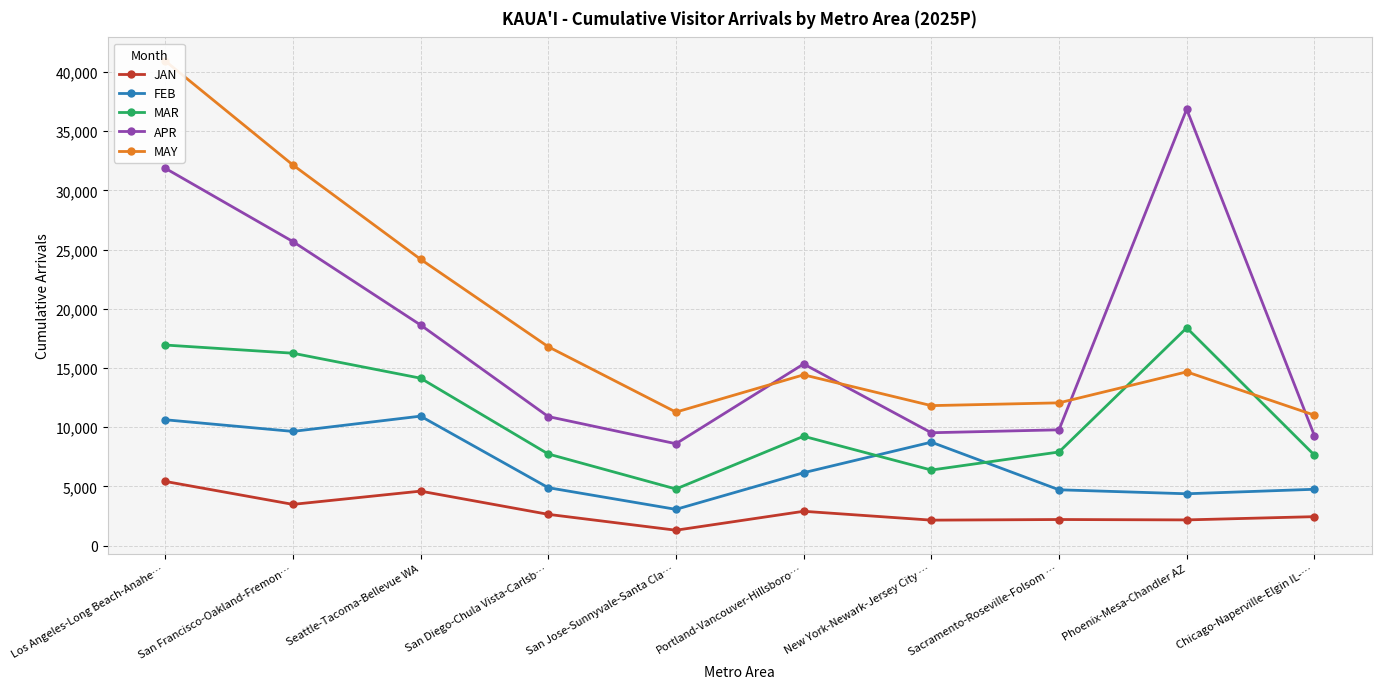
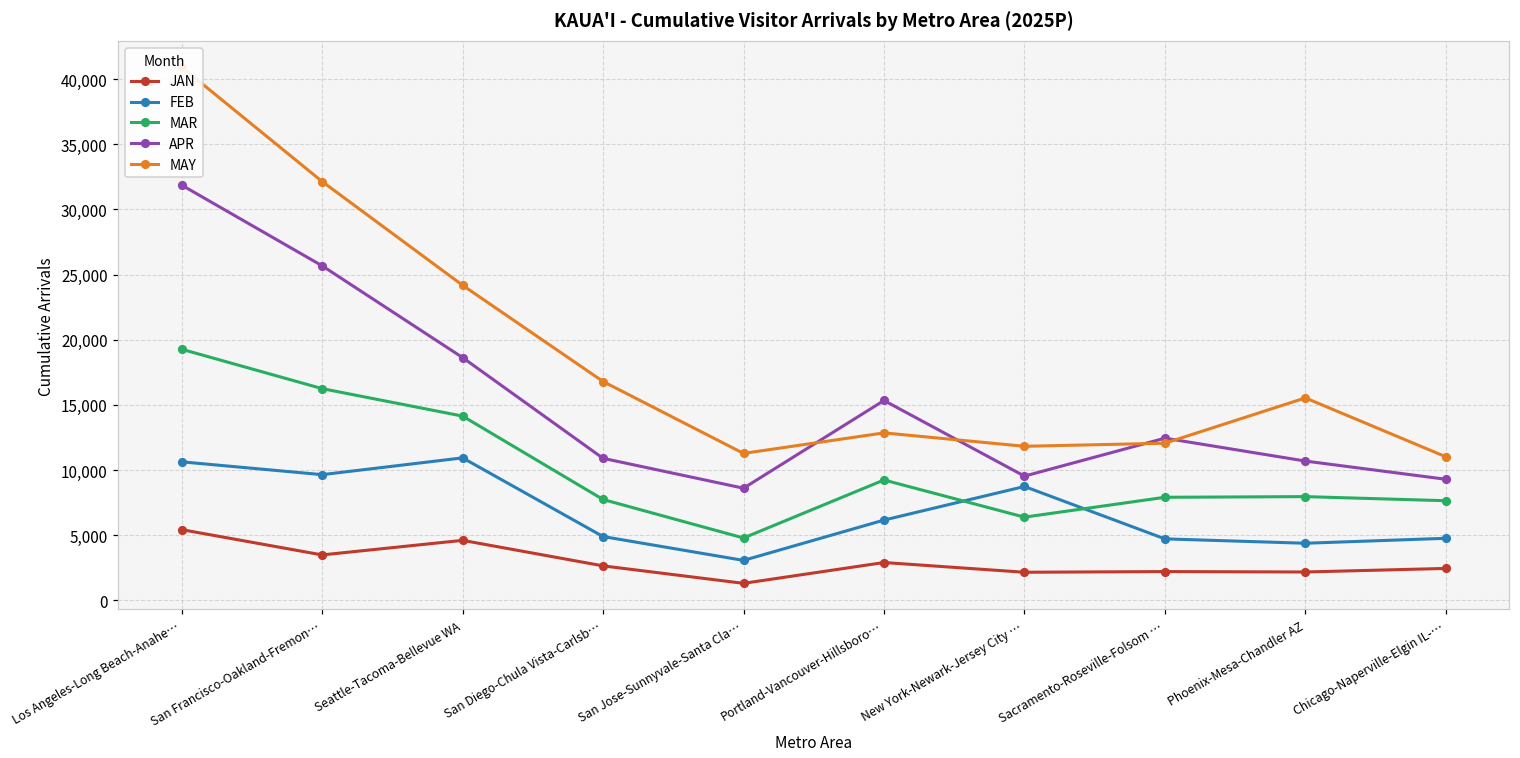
  {
    "JAN": {
      "Los Angeles-Long Beach-Anahe…": "5,400",
      "San Francisco-Oakland-Fremon…": "3,500",
      "Seattle-Tacoma-Bellevue WA": "4,600",
      "San Diego-Chula Vista-Carlsb…": "2,600",
      "San Jose-Sunnyvale-Santa Cla…": "1,300",
      "Portland-Vancouver-Hillsboro…": "2,900",
      "New York-Newark-Jersey City …": "2,200",
      "Sacramento-Roseville-Folsom …": "2,200",
      "Phoenix-Mesa-Chandler AZ": "2,200",
      "Chicago-Naperville-Elgin IL-…": "2,500"
    },
    "FEB": {
      "Los Angeles-Long Beach-Anahe…": "10,600",
      "San Francisco-Oakland-Fremon…": "9,600",
      "Seattle-Tacoma-Bellevue WA": "10,900",
      "San Diego-Chula Vista-Carlsb…": "4,900",
      "San Jose-Sunnyvale-Santa Cla…": "3,100",
      "Portland-Vancouver-Hillsboro…": "6,200",
      "New York-Newark-Jersey City …": "8,700",
      "Sacramento-Roseville-Folsom …": "4,700",
      "Phoenix-Mesa-Chandler AZ": "4,400",
      "Chicago-Naperville-Elgin IL-…": "4,800"
    },
    "MAR": {
-     "Los Angeles-Long Beach-Anahe…": "16,900",
+     "Los Angeles-Long Beach-Anahe…": "19,300",
      "San Francisco-Oakland-Fremon…": "16,200",
      "Seattle-Tacoma-Bellevue WA": "14,100",
      "San Diego-Chula Vista-Carlsb…": "7,700",
      "San Jose-Sunnyvale-Santa Cla…": "4,800",
      "Portland-Vancouver-Hillsboro…": "9,200",
      "New York-Newark-Jersey City …": "6,400",
      "Sacramento-Roseville-Folsom …": "7,900",
-     "Phoenix-Mesa-Chandler AZ": "18,400",
+     "Phoenix-Mesa-Chandler AZ": "8,000",
      "Chicago-Naperville-Elgin IL-…": "7,600"
    },
    "APR": {
      "Los Angeles-Long Beach-Anahe…": "31,900",
      "San Francisco-Oakland-Fremon…": "25,700",
      "Seattle-Tacoma-Bellevue WA": "18,600",
      "San Diego-Chula Vista-Carlsb…": "10,900",
      "San Jose-Sunnyvale-Santa Cla…": "8,600",
      "Portland-Vancouver-Hillsboro…": "15,300",
      "New York-Newark-Jersey City …": "9,500",
-     "Sacramento-Roseville-Folsom …": "9,800",
-     "Phoenix-Mesa-Chandler AZ": "36,800",
+     "Sacramento-Roseville-Folsom …": "12,400",
+     "Phoenix-Mesa-Chandler AZ": "10,700",
      "Chicago-Naperville-Elgin IL-…": "9,300"
    },
    "MAY": {
      "San Francisco-Oakland-Fremon…": "32,100",
      "Seattle-Tacoma-Bellevue WA": "24,200",
      "San Diego-Chula Vista-Carlsb…": "16,800",
      "San Jose-Sunnyvale-Santa Cla…": "11,300",
-     "Portland-Vancouver-Hillsboro…": "14,400",
+     "Portland-Vancouver-Hillsboro…": "12,900",
      "New York-Newark-Jersey City …": "11,800",
      "Sacramento-Roseville-Folsom …": "12,100",
-     "Phoenix-Mesa-Chandler AZ": "14,700",
+     "Phoenix-Mesa-Chandler AZ": "15,500",
      "Chicago-Naperville-Elgin IL-…": "11,000"
    }
  }
